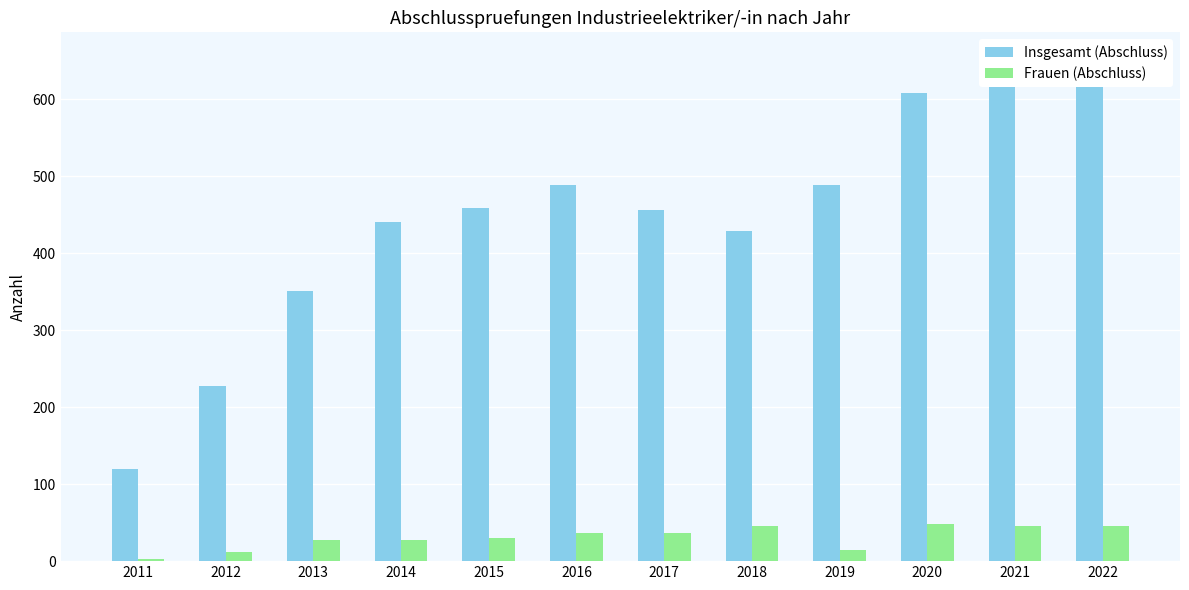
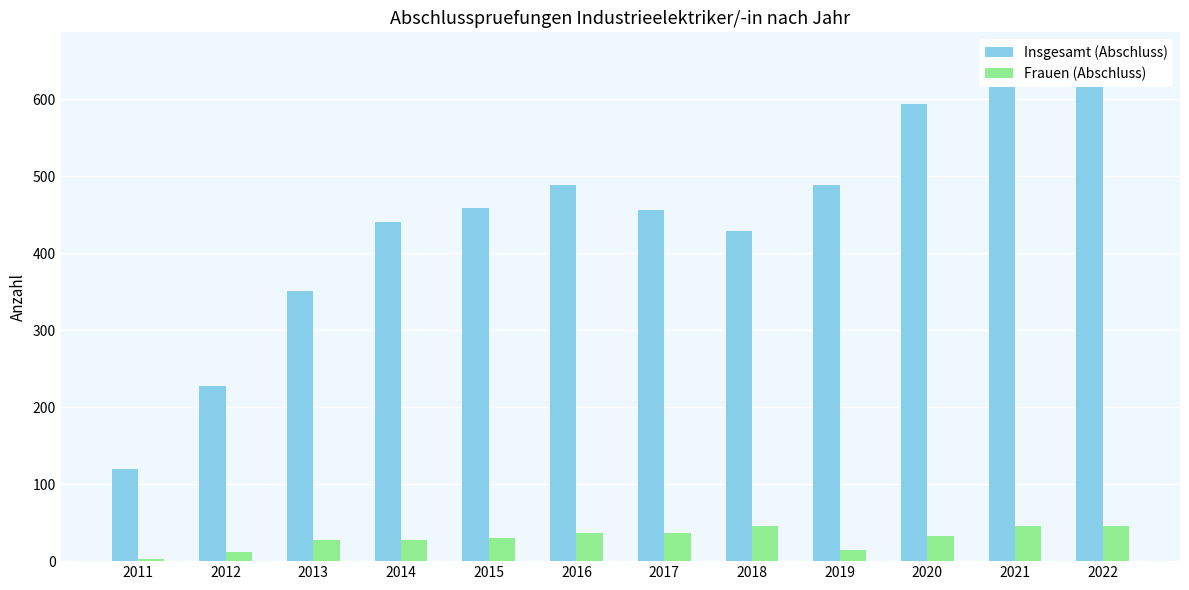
  {
    "Insgesamt (Abschluss)": {
      "2011": 120,
      "2012": 230,
      "2013": 350,
      "2014": 440,
      "2015": 460,
      "2016": 490,
      "2017": 460,
      "2018": 430,
      "2019": 490,
-     "2020": 610
+     "2020": 590
    },
    "Frauen (Abschluss)": {
      "2012": 10,
      "2013": 30,
      "2014": 30,
      "2015": 30,
      "2016": 40,
      "2017": 40,
      "2018": 50,
      "2019": 20,
-     "2020": 50,
+     "2020": 30,
      "2021": 50,
      "2022": 50
    }
  }
